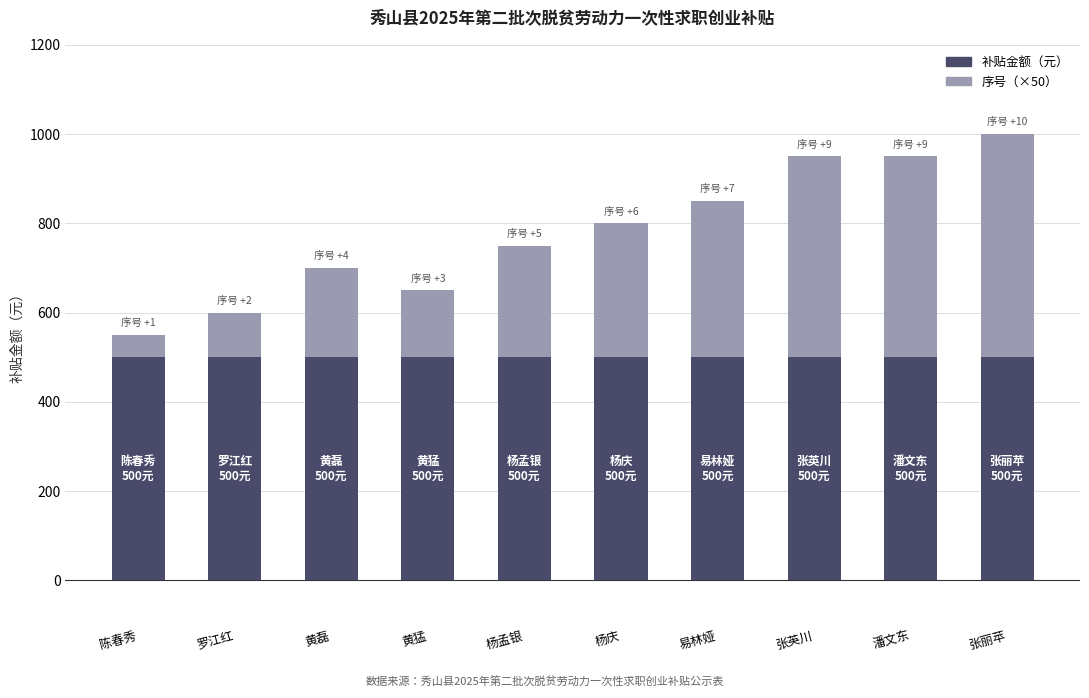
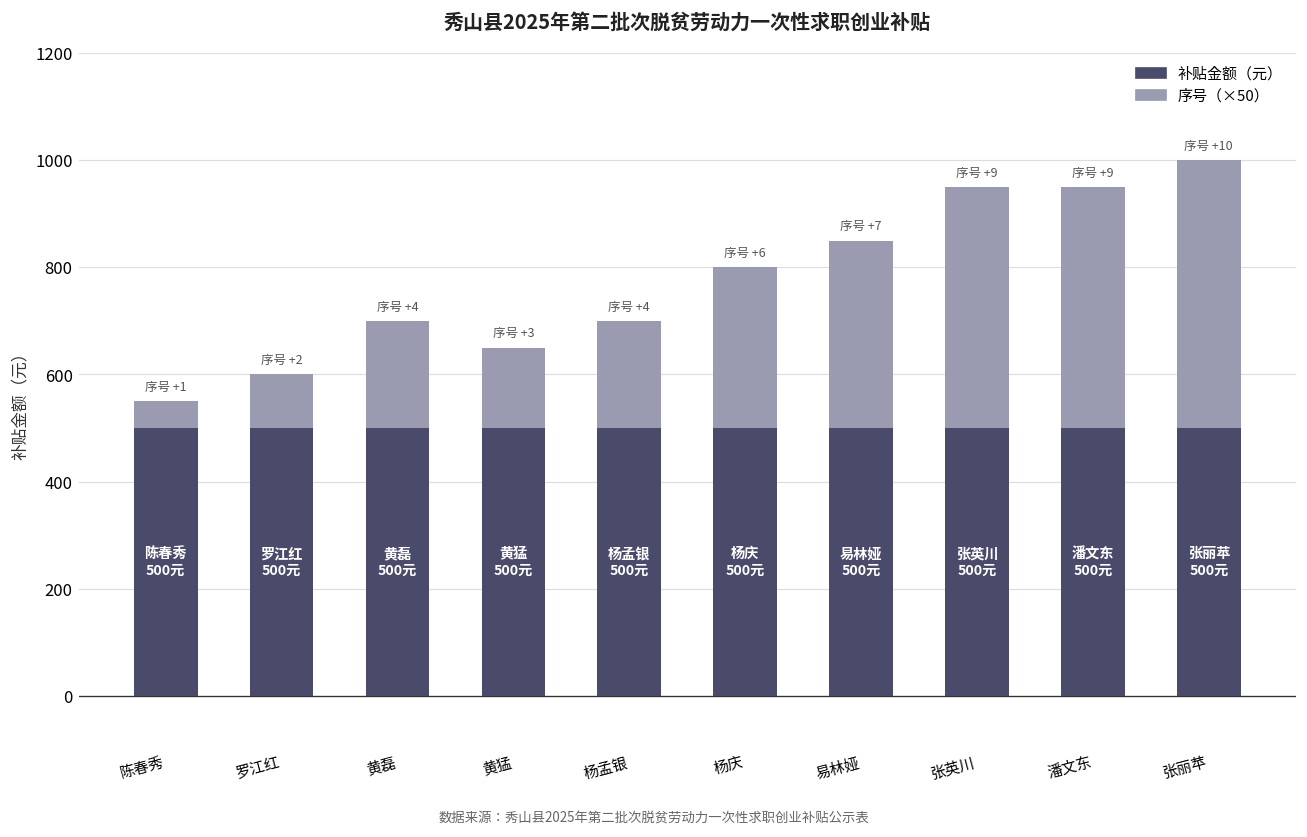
  {
    "补贴金额（元）": {
      "陈春秀": "500元",
      "罗江红": "500元",
      "黄磊": "500元",
      "黄猛": "500元",
      "杨孟银": "500元",
      "杨庆": "500元",
      "易林娅": "500元",
      "张英川": "500元",
      "潘文东": "500元",
      "张丽苹": "500元"
    },
    "序号（×50）": {
-     "杨孟银": "+5"
+     "杨孟银": "+4"
    }
  }
